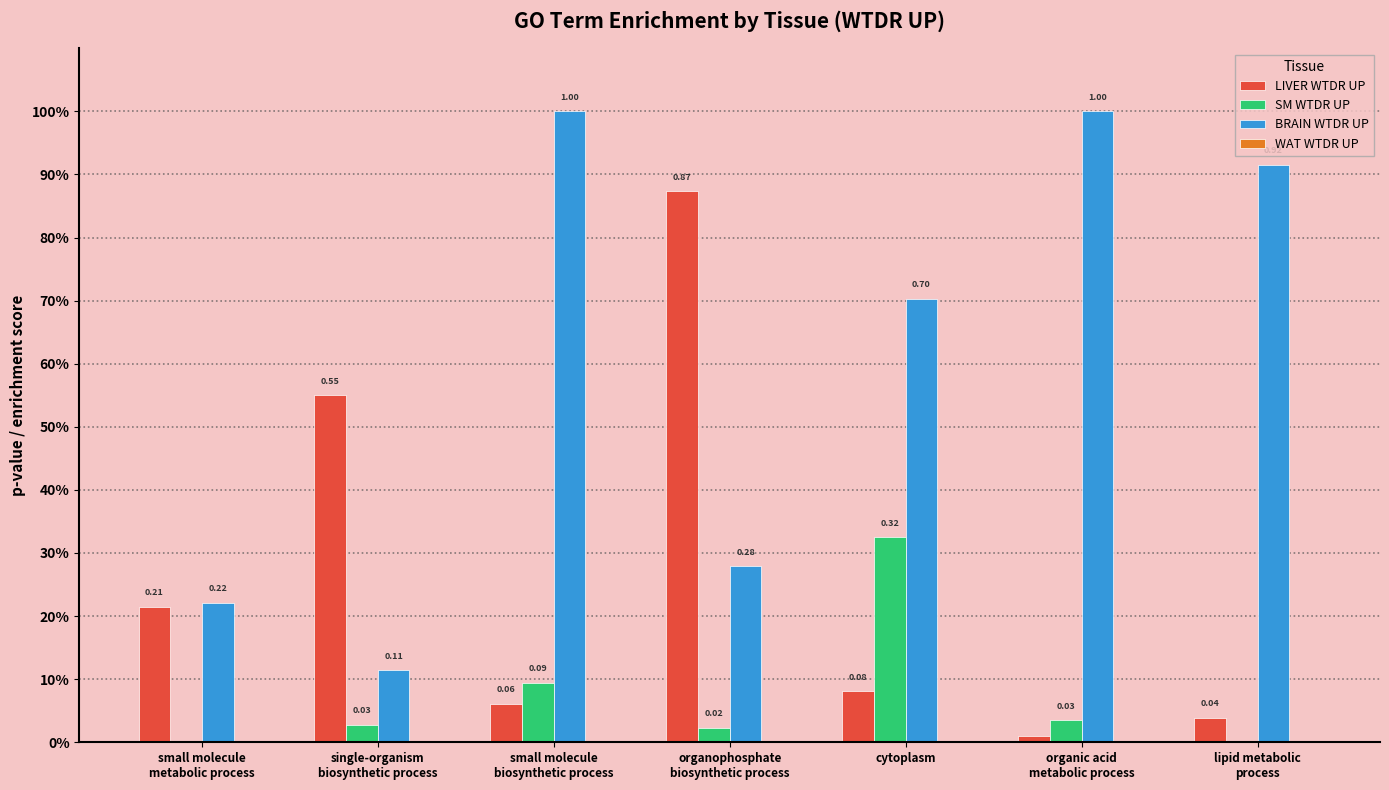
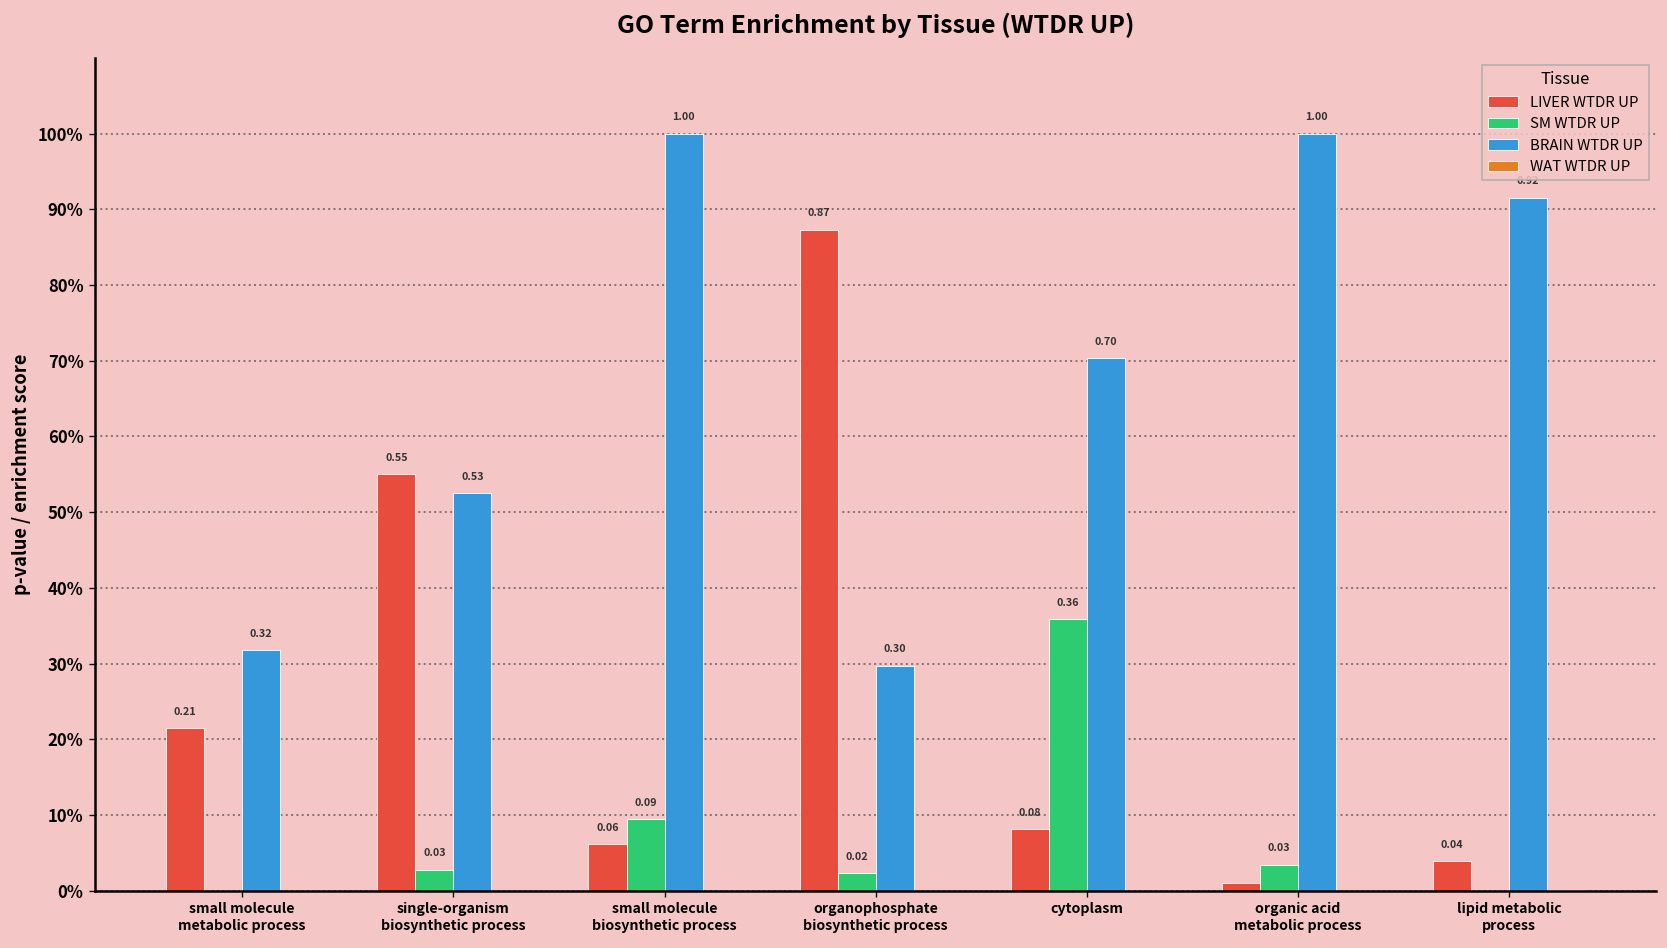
  {
    "SM WTDR UP": {
      "single-organism biosynthetic process": 0.03,
      "small molecule biosynthetic process": 0.09,
      "organophosphate biosynthetic process": 0.02,
-     "cytoplasm": 0.32,
+     "cytoplasm": 0.36,
      "organic acid metabolic process": 0.03
    },
    "BRAIN WTDR UP": {
-     "small molecule metabolic process": 0.22,
-     "single-organism biosynthetic process": 0.11,
+     "small molecule metabolic process": 0.32,
+     "single-organism biosynthetic process": 0.53,
      "small molecule biosynthetic process": 1.00,
-     "organophosphate biosynthetic process": 0.28,
+     "organophosphate biosynthetic process": 0.30,
      "cytoplasm": 0.70,
      "organic acid metabolic process": 1.00
    }
  }
